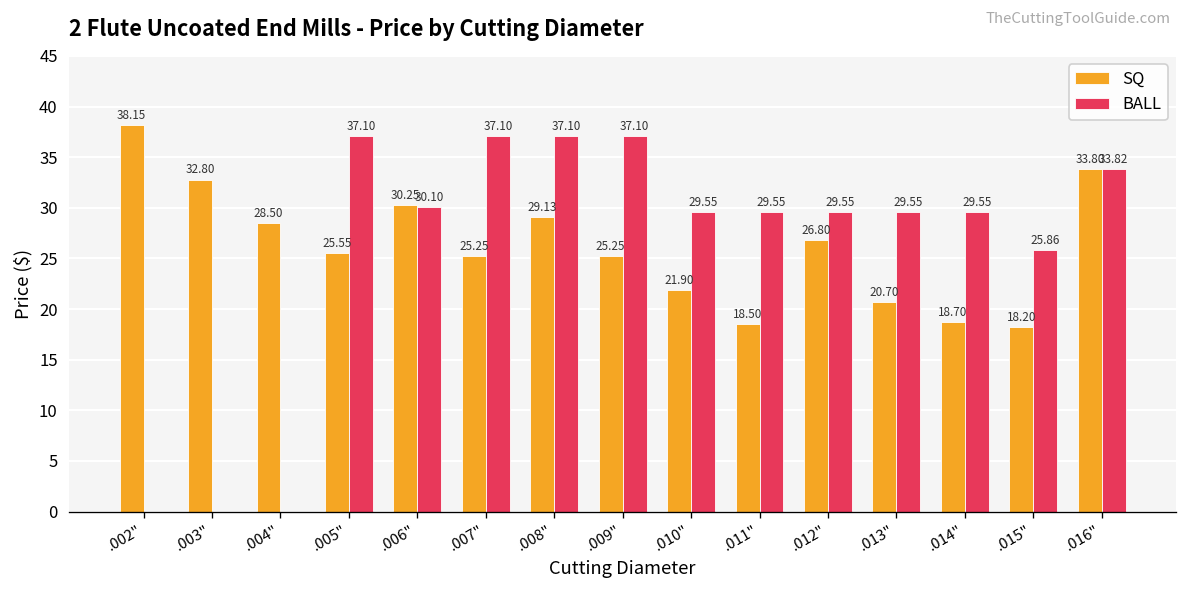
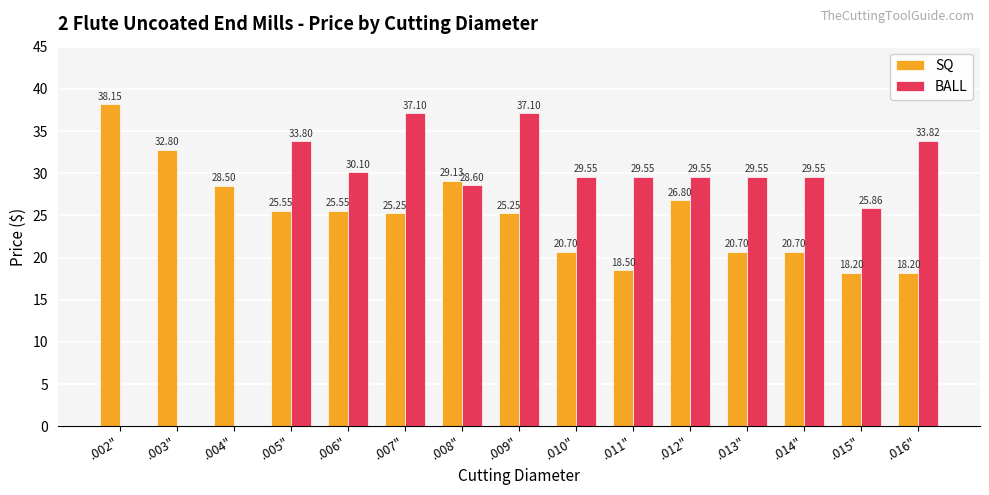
  {
    "SQ": {
      ".002\"": 38.15,
      ".003\"": 32.80,
      ".004\"": 28.50,
      ".005\"": 25.55,
-     ".006\"": 30.25,
+     ".006\"": 25.55,
      ".007\"": 25.25,
      ".008\"": 29.13,
      ".009\"": 25.25,
-     ".010\"": 21.90,
+     ".010\"": 20.70,
      ".011\"": 18.50,
      ".012\"": 26.80,
      ".013\"": 20.70,
-     ".014\"": 18.70,
+     ".014\"": 20.70,
      ".015\"": 18.20,
-     ".016\"": 33.80
+     ".016\"": 18.20
    },
    "BALL": {
-     ".005\"": 37.10,
+     ".005\"": 33.80,
      ".007\"": 37.10,
-     ".008\"": 37.10,
+     ".008\"": 28.60,
      ".009\"": 37.10,
      ".010\"": 29.55,
      ".011\"": 29.55,
      ".012\"": 29.55,
      ".013\"": 29.55,
      ".014\"": 29.55,
      ".015\"": 25.86
    }
  }
